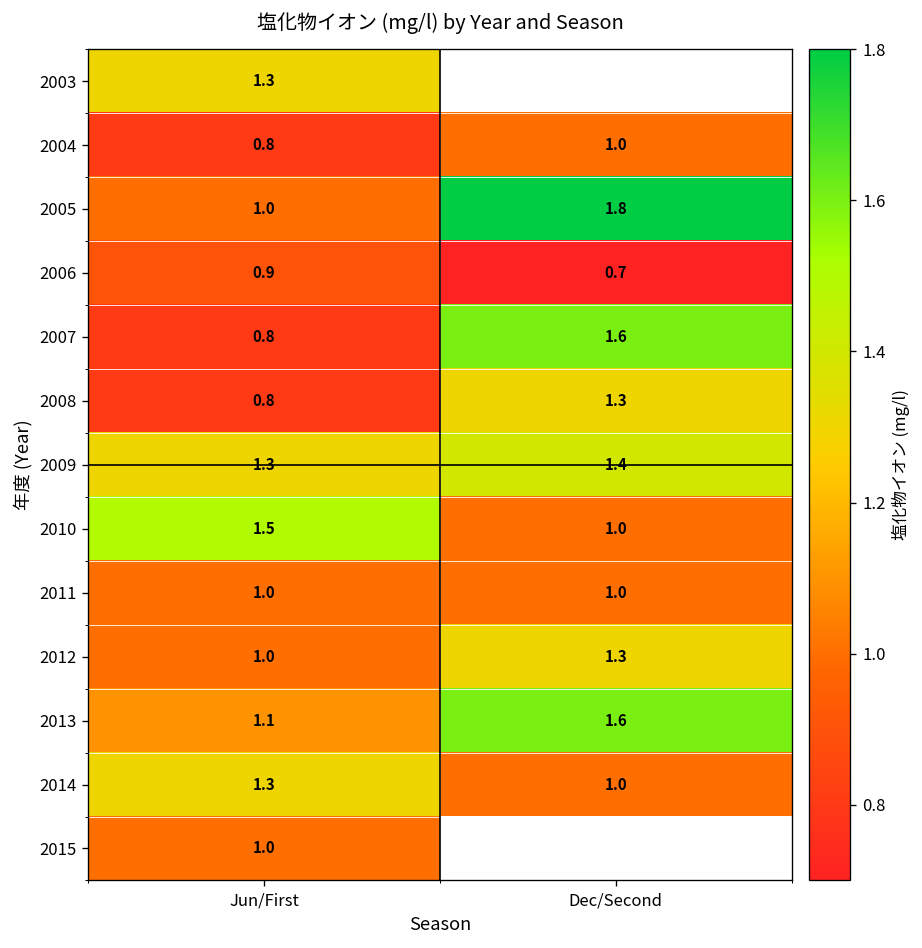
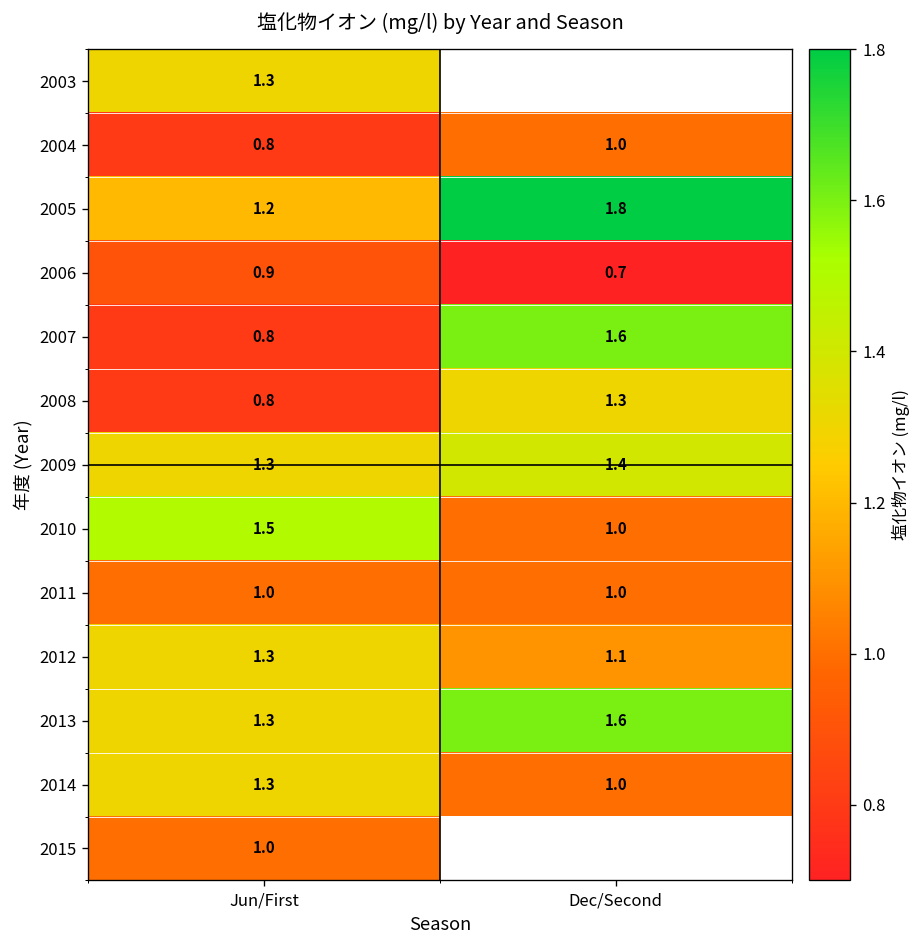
  {
    "2003": {
      "Jun/First": 1.3
    },
    "2004": {
      "Jun/First": 0.8,
      "Dec/Second": 1.0
    },
    "2005": {
-     "Jun/First": 1.0,
+     "Jun/First": 1.2,
      "Dec/Second": 1.8
    },
    "2006": {
      "Jun/First": 0.9,
      "Dec/Second": 0.7
    },
    "2007": {
      "Jun/First": 0.8,
      "Dec/Second": 1.6
    },
    "2008": {
      "Jun/First": 0.8,
      "Dec/Second": 1.3
    },
    "2009": {
      "Jun/First": 1.3,
      "Dec/Second": 1.4
    },
    "2010": {
      "Jun/First": 1.5,
      "Dec/Second": 1.0
    },
    "2011": {
      "Jun/First": 1.0,
      "Dec/Second": 1.0
    },
    "2012": {
-     "Jun/First": 1.0,
-     "Dec/Second": 1.3
+     "Jun/First": 1.3,
+     "Dec/Second": 1.1
    },
    "2013": {
-     "Jun/First": 1.1,
+     "Jun/First": 1.3,
      "Dec/Second": 1.6
    },
    "2014": {
      "Jun/First": 1.3,
      "Dec/Second": 1.0
    },
    "2015": {
      "Jun/First": 1.0
    }
  }
